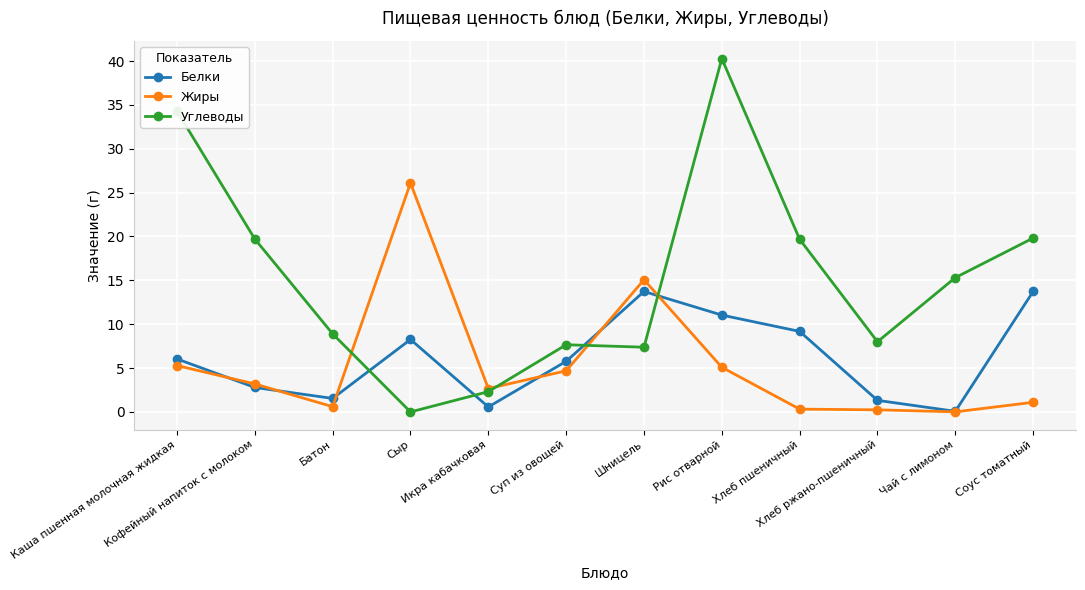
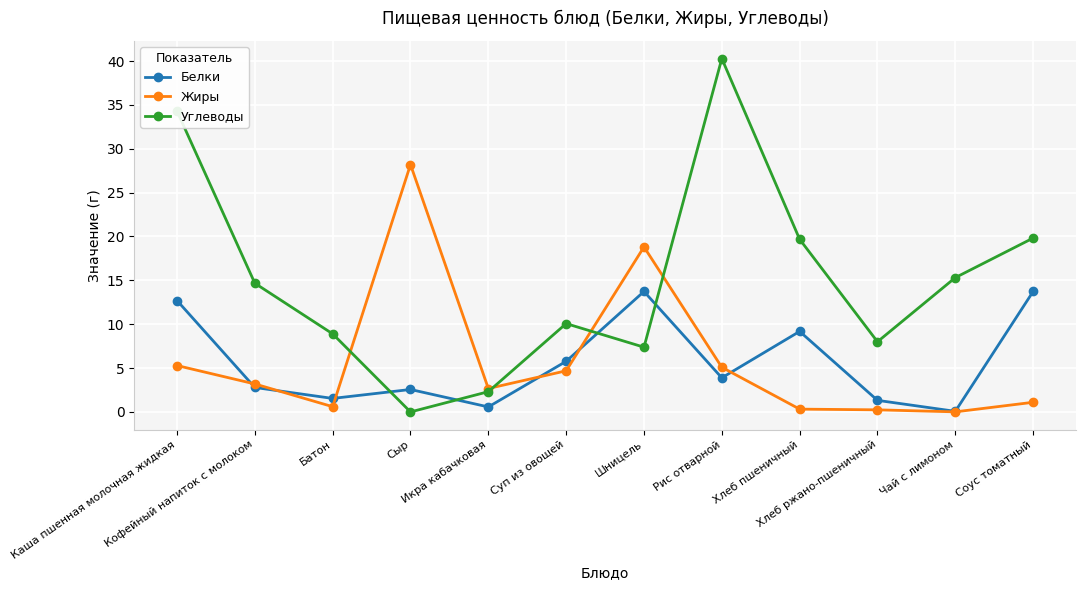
  {
    "Белки": {
-     "Каша пшенная молочная жидкая": 6,
+     "Каша пшенная молочная жидкая": 13,
      "Кофейный напиток с молоком": 3,
      "Батон": 2,
-     "Сыр": 8,
+     "Сыр": 3,
      "Икра кабачковая": 1,
      "Суп из овощей": 6,
      "Шницель": 14,
-     "Рис отварной": 11,
+     "Рис отварной": 4,
      "Хлеб пшеничный": 9,
      "Хлеб ржано-пшеничный": 1,
      "Соус томатный": 14
    },
    "Жиры": {
      "Каша пшенная молочная жидкая": 5,
      "Кофейный напиток с молоком": 3,
      "Батон": 1,
-     "Сыр": 26,
+     "Сыр": 28,
      "Икра кабачковая": 3,
      "Суп из овощей": 5,
-     "Шницель": 15,
+     "Шницель": 19,
      "Рис отварной": 5,
      "Хлеб пшеничный": 0,
      "Хлеб ржано-пшеничный": 0,
      "Соус томатный": 1
    },
    "Углеводы": {
-     "Кофейный напиток с молоком": 20,
+     "Кофейный напиток с молоком": 15,
      "Батон": 9,
      "Сыр": 0,
      "Икра кабачковая": 2,
-     "Суп из овощей": 8,
+     "Суп из овощей": 10,
      "Шницель": 7,
      "Рис отварной": 40,
      "Хлеб пшеничный": 20,
      "Хлеб ржано-пшеничный": 8,
      "Чай с лимоном": 15,
      "Соус томатный": 20
    }
  }
